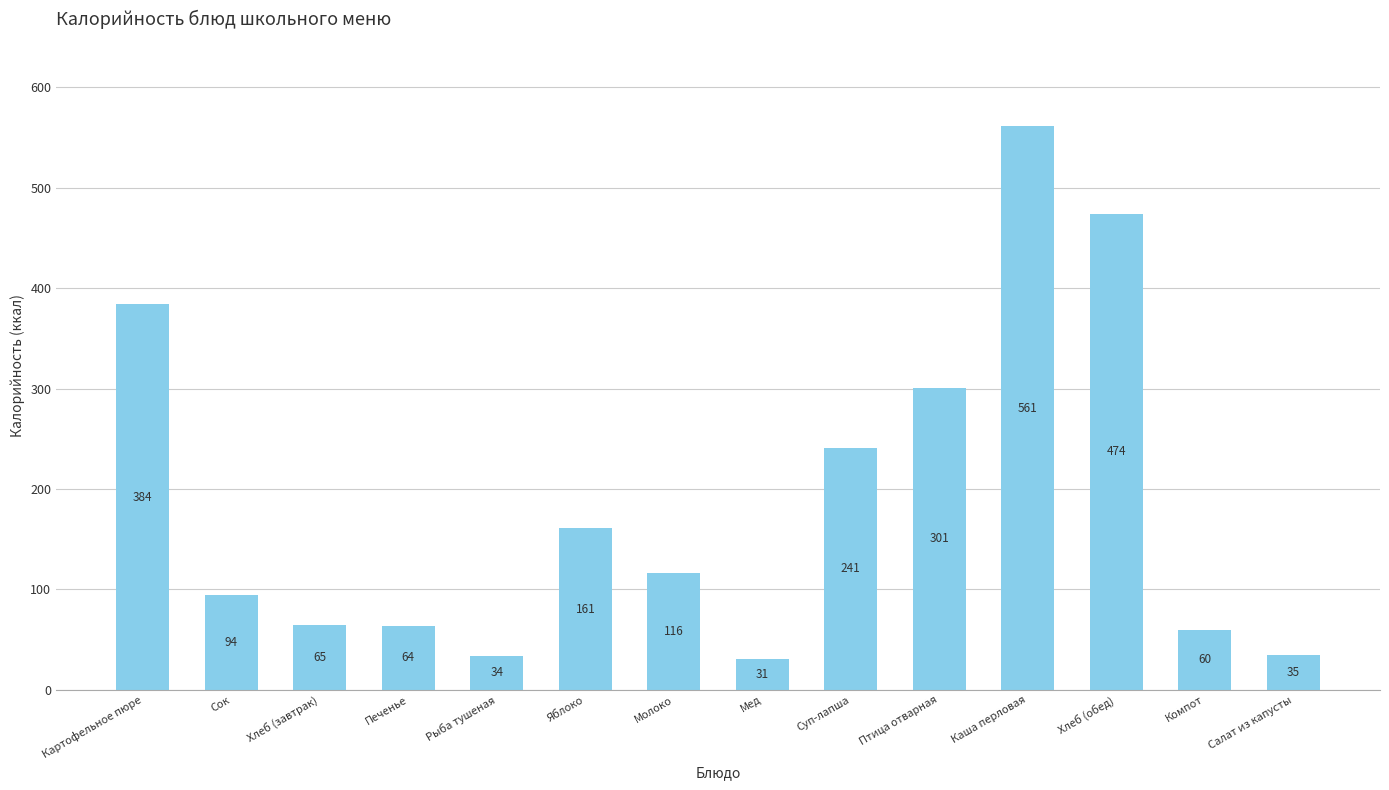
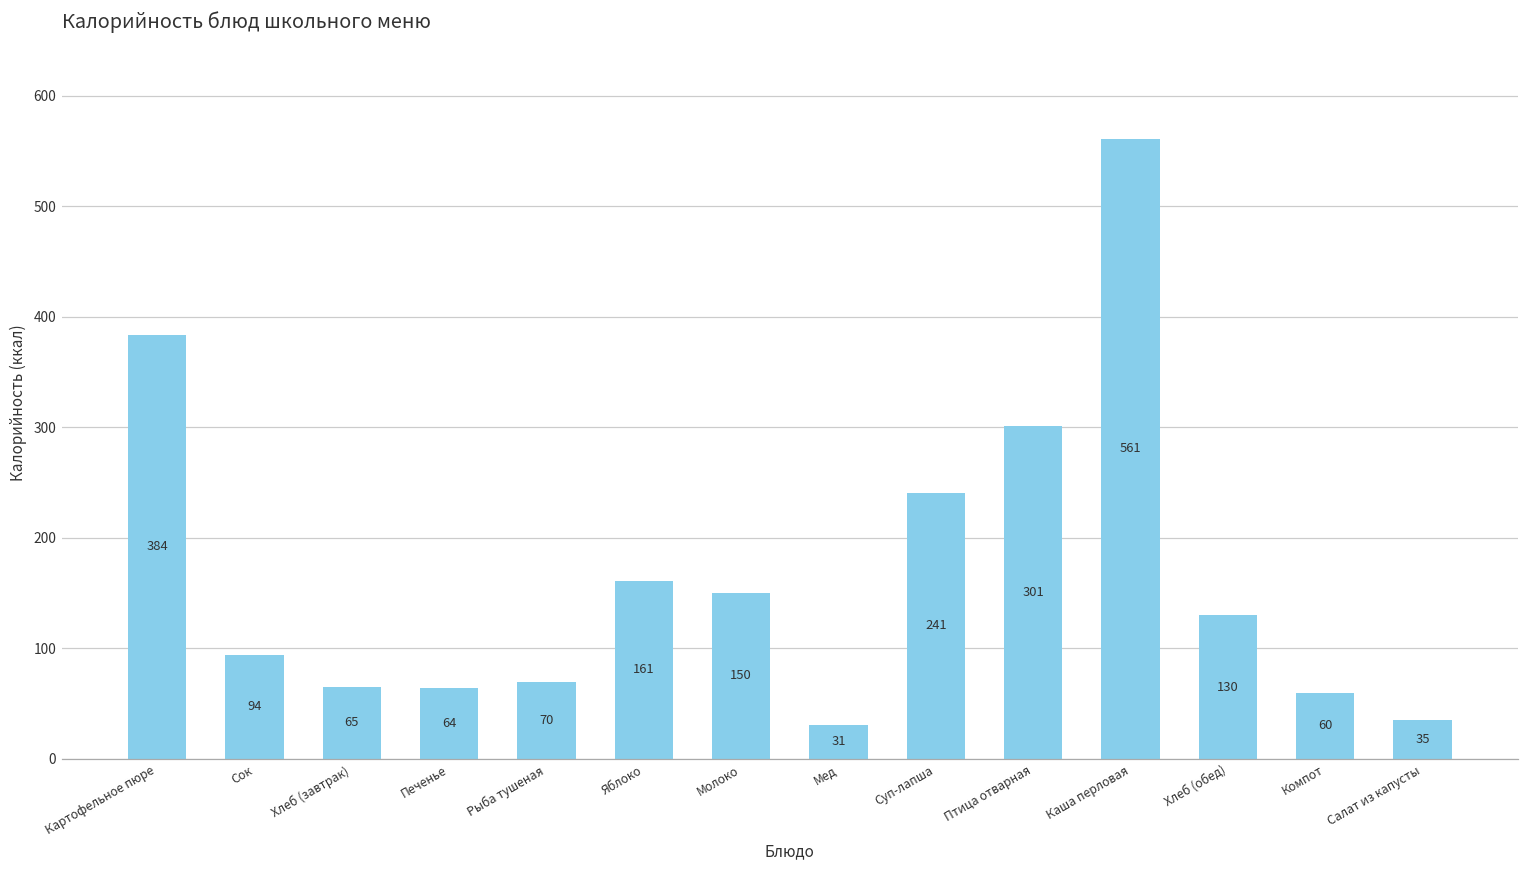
  {
    "Картофельное пюре": 384,
    "Сок": 94,
    "Хлеб (завтрак)": 65,
    "Печенье": 64,
-   "Рыба тушеная": 34,
+   "Рыба тушеная": 70,
    "Яблоко": 161,
-   "Молоко": 116,
+   "Молоко": 150,
    "Мед": 31,
    "Суп-лапша": 241,
    "Птица отварная": 301,
    "Каша перловая": 561,
-   "Хлеб (обед)": 474,
+   "Хлеб (обед)": 130,
    "Компот": 60,
    "Салат из капусты": 35
  }
